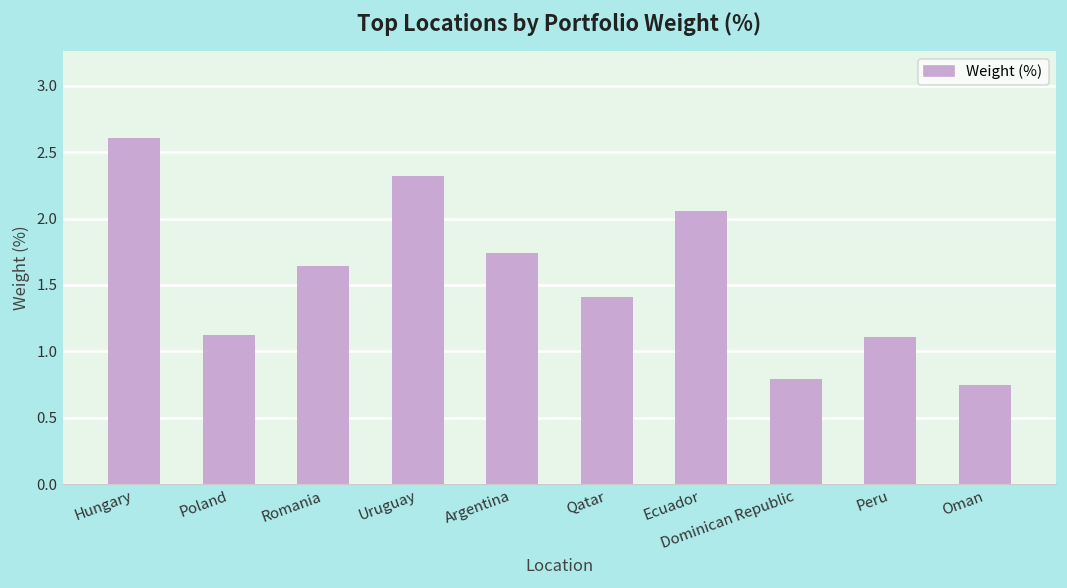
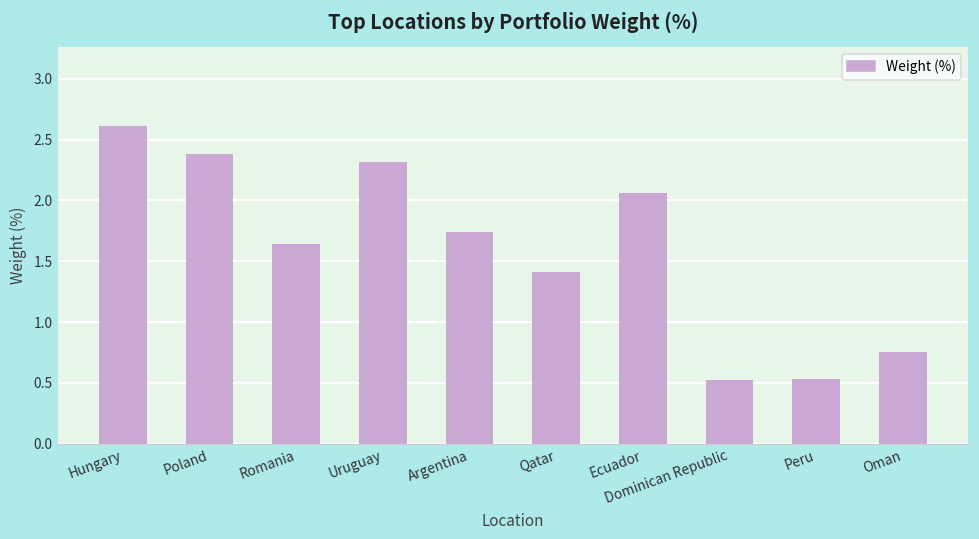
  {
    "Hungary": 2.61,
-   "Poland": 1.12,
+   "Poland": 2.38,
    "Romania": 1.64,
    "Uruguay": 2.32,
    "Argentina": 1.74,
    "Qatar": 1.41,
    "Ecuador": 2.06,
-   "Dominican Republic": 0.79,
-   "Peru": 1.11,
+   "Dominican Republic": 0.52,
+   "Peru": 0.53,
    "Oman": 0.75
  }
